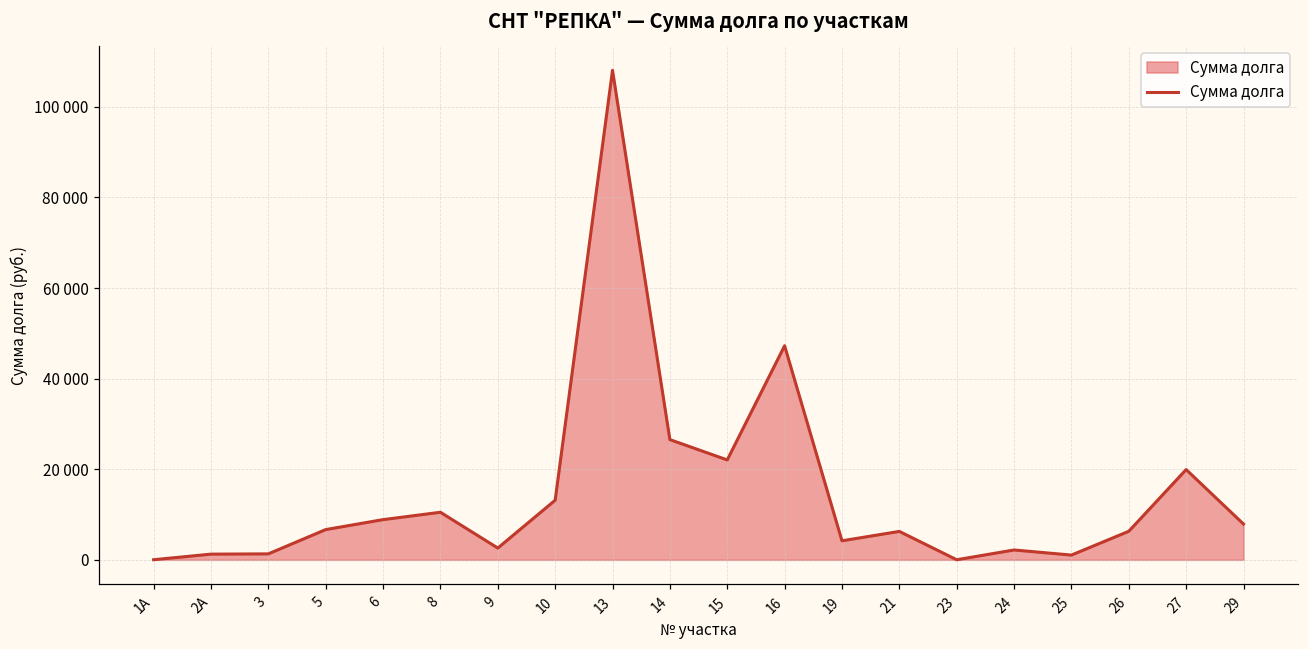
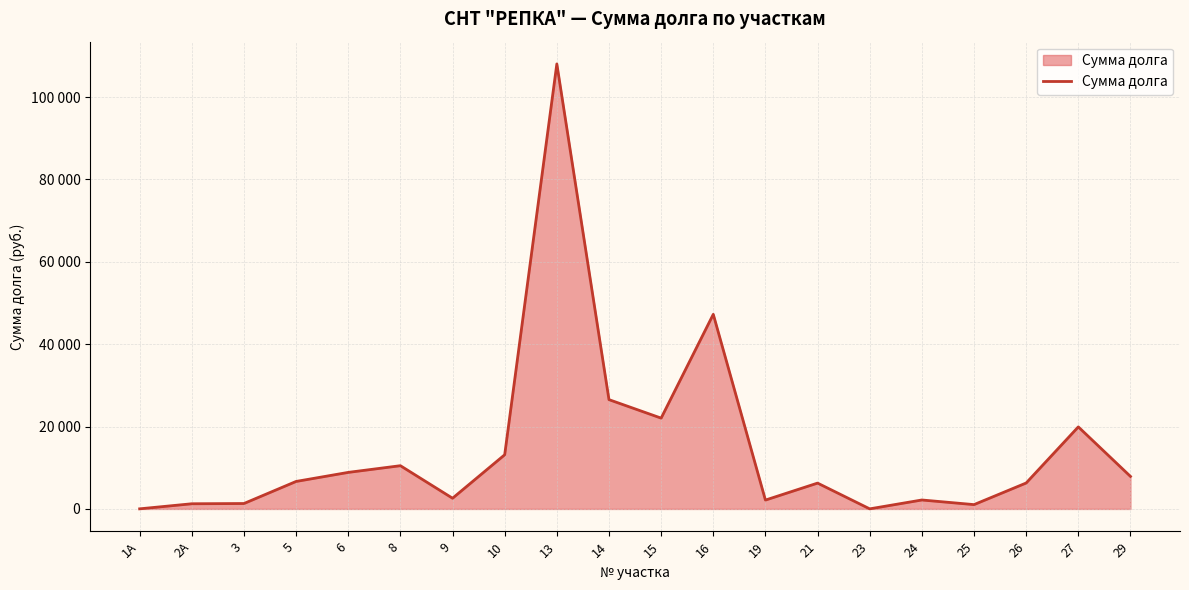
  {
    "1А": 0,
    "2А": 1000,
    "3": 1000,
    "5": 7000,
    "6": 9000,
    "8": 11000,
    "9": 3000,
    "10": 13000,
    "13": 108000,
    "14": 27000,
    "15": 22000,
    "16": 47000,
-   "19": 4000,
+   "19": 2000,
    "21": 6000,
    "23": 0,
    "24": 2000,
    "25": 1000,
    "26": 6000,
    "27": 20000,
    "29": 8000
  }
